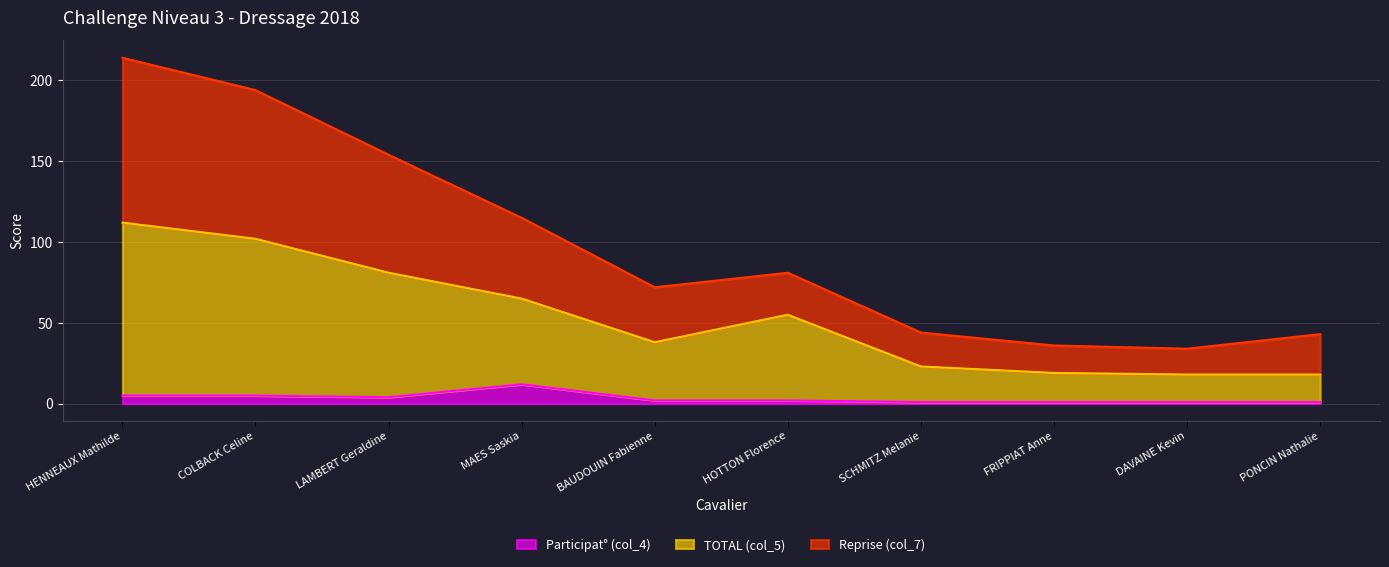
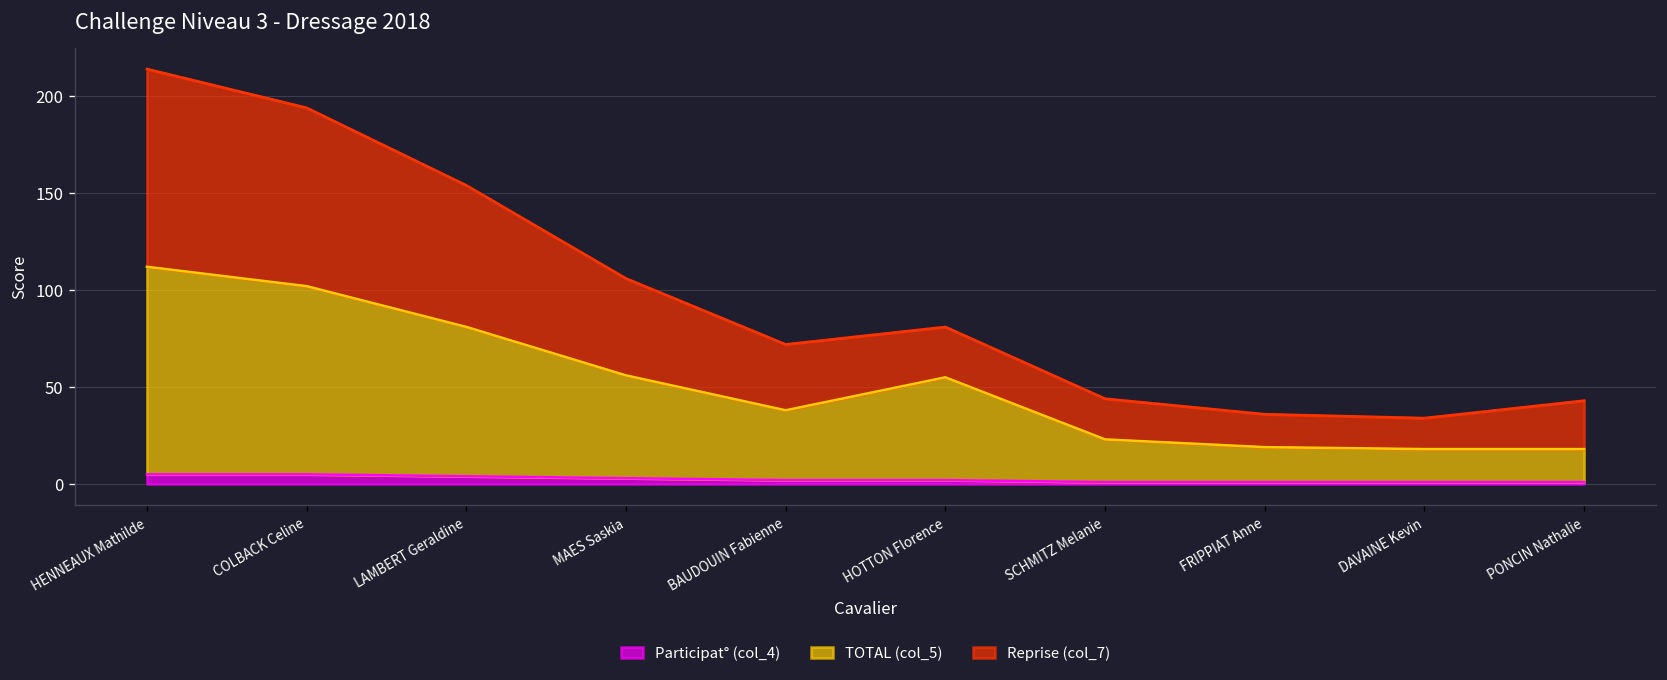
  {
    "Participat° (col_4)": {
      "HENNEAUX Mathilde": 5,
      "COLBACK Celine": 5,
      "LAMBERT Geraldine": 4,
-     "MAES Saskia": 12,
+     "MAES Saskia": 3,
      "BAUDOUIN Fabienne": 2,
      "HOTTON Florence": 2,
      "SCHMITZ Melanie": 1,
      "FRIPPIAT Anne": 1,
      "DAVAINE Kevin": 1,
      "PONCIN Nathalie": 1
    },
    "TOTAL (col_5)": {
      "HENNEAUX Mathilde": 107,
      "COLBACK Celine": 97,
      "LAMBERT Geraldine": 77,
      "MAES Saskia": 53,
      "BAUDOUIN Fabienne": 36,
      "HOTTON Florence": 53,
      "SCHMITZ Melanie": 22,
      "FRIPPIAT Anne": 18,
      "DAVAINE Kevin": 17,
      "PONCIN Nathalie": 17
    },
    "Reprise (col_7)": {
      "HENNEAUX Mathilde": 102,
      "COLBACK Celine": 92,
      "LAMBERT Geraldine": 73,
      "MAES Saskia": 50,
      "BAUDOUIN Fabienne": 34,
      "HOTTON Florence": 26,
      "SCHMITZ Melanie": 21,
      "FRIPPIAT Anne": 17,
      "DAVAINE Kevin": 16,
      "PONCIN Nathalie": 25
    }
  }
